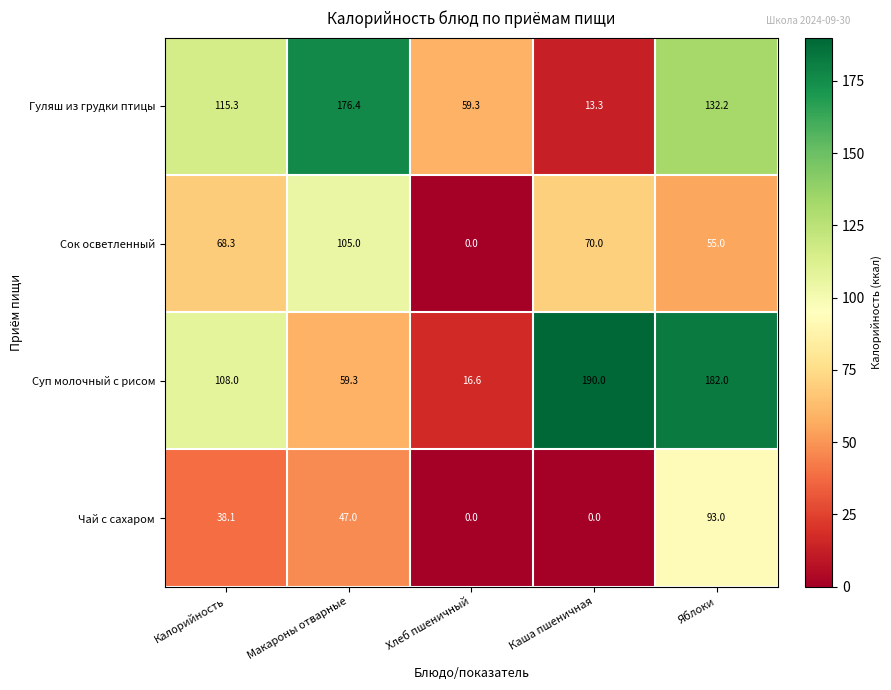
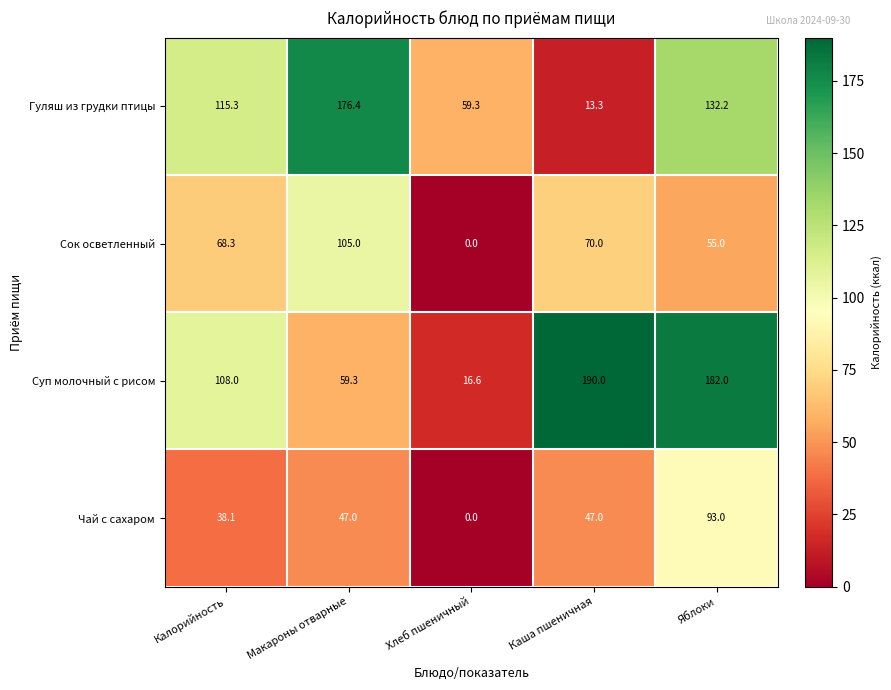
  {
    "Гуляш из грудки птицы": {
      "Калорийность": 115.3,
      "Макароны отварные": 176.4,
      "Хлеб пшеничный": 59.3,
      "Каша пшеничная": 13.3,
      "Яблоки": 132.2
    },
    "Сок осветленный": {
      "Калорийность": 68.3,
      "Макароны отварные": 105.0,
      "Хлеб пшеничный": 0.0,
      "Каша пшеничная": 70.0,
      "Яблоки": 55.0
    },
    "Суп молочный с рисом": {
      "Калорийность": 108.0,
      "Макароны отварные": 59.3,
      "Хлеб пшеничный": 16.6,
      "Каша пшеничная": 190.0,
      "Яблоки": 182.0
    },
    "Чай с сахаром": {
      "Калорийность": 38.1,
      "Макароны отварные": 47.0,
      "Хлеб пшеничный": 0.0,
-     "Каша пшеничная": 0.0,
+     "Каша пшеничная": 47.0,
      "Яблоки": 93.0
    }
  }
